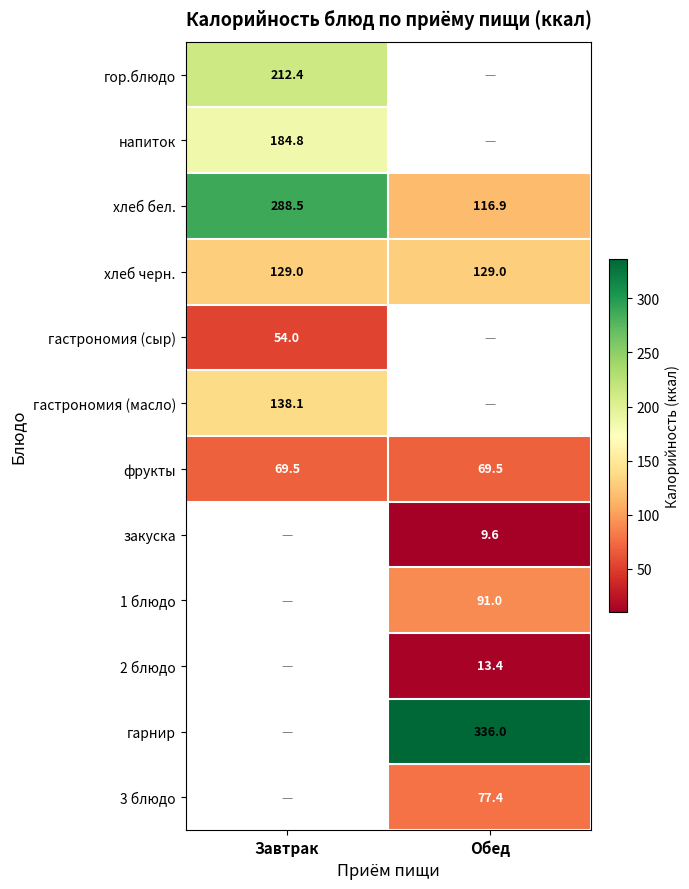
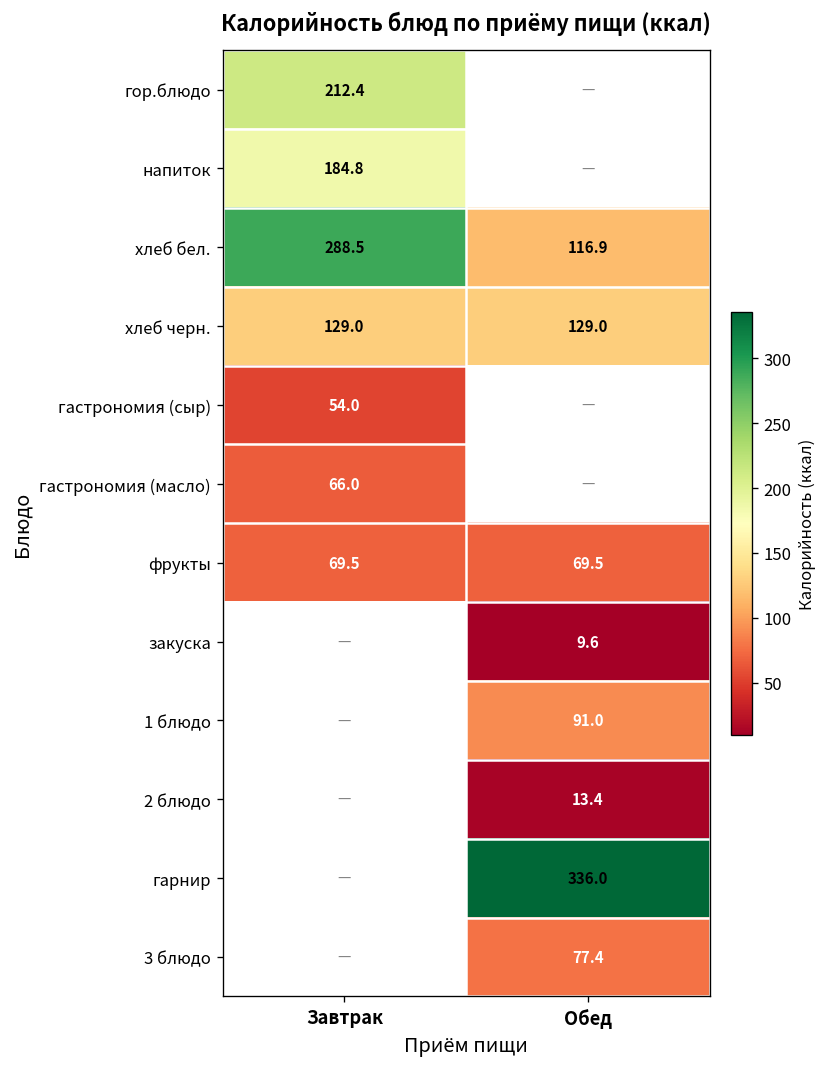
  {
    "гор.блюдо": {
      "Завтрак": 212.4
    },
    "напиток": {
      "Завтрак": 184.8
    },
    "хлеб бел.": {
      "Завтрак": 288.5,
      "Обед": 116.9
    },
    "хлеб черн.": {
      "Завтрак": 129.0,
      "Обед": 129.0
    },
    "гастрономия (сыр)": {
      "Завтрак": 54.0
    },
    "гастрономия (масло)": {
-     "Завтрак": 138.1
+     "Завтрак": 66.0
    },
    "фрукты": {
      "Завтрак": 69.5,
      "Обед": 69.5
    },
    "закуска": {
      "Обед": 9.6
    },
    "1 блюдо": {
      "Обед": 91.0
    },
    "2 блюдо": {
      "Обед": 13.4
    },
    "гарнир": {
      "Обед": 336.0
    },
    "3 блюдо": {
      "Обед": 77.4
    }
  }
